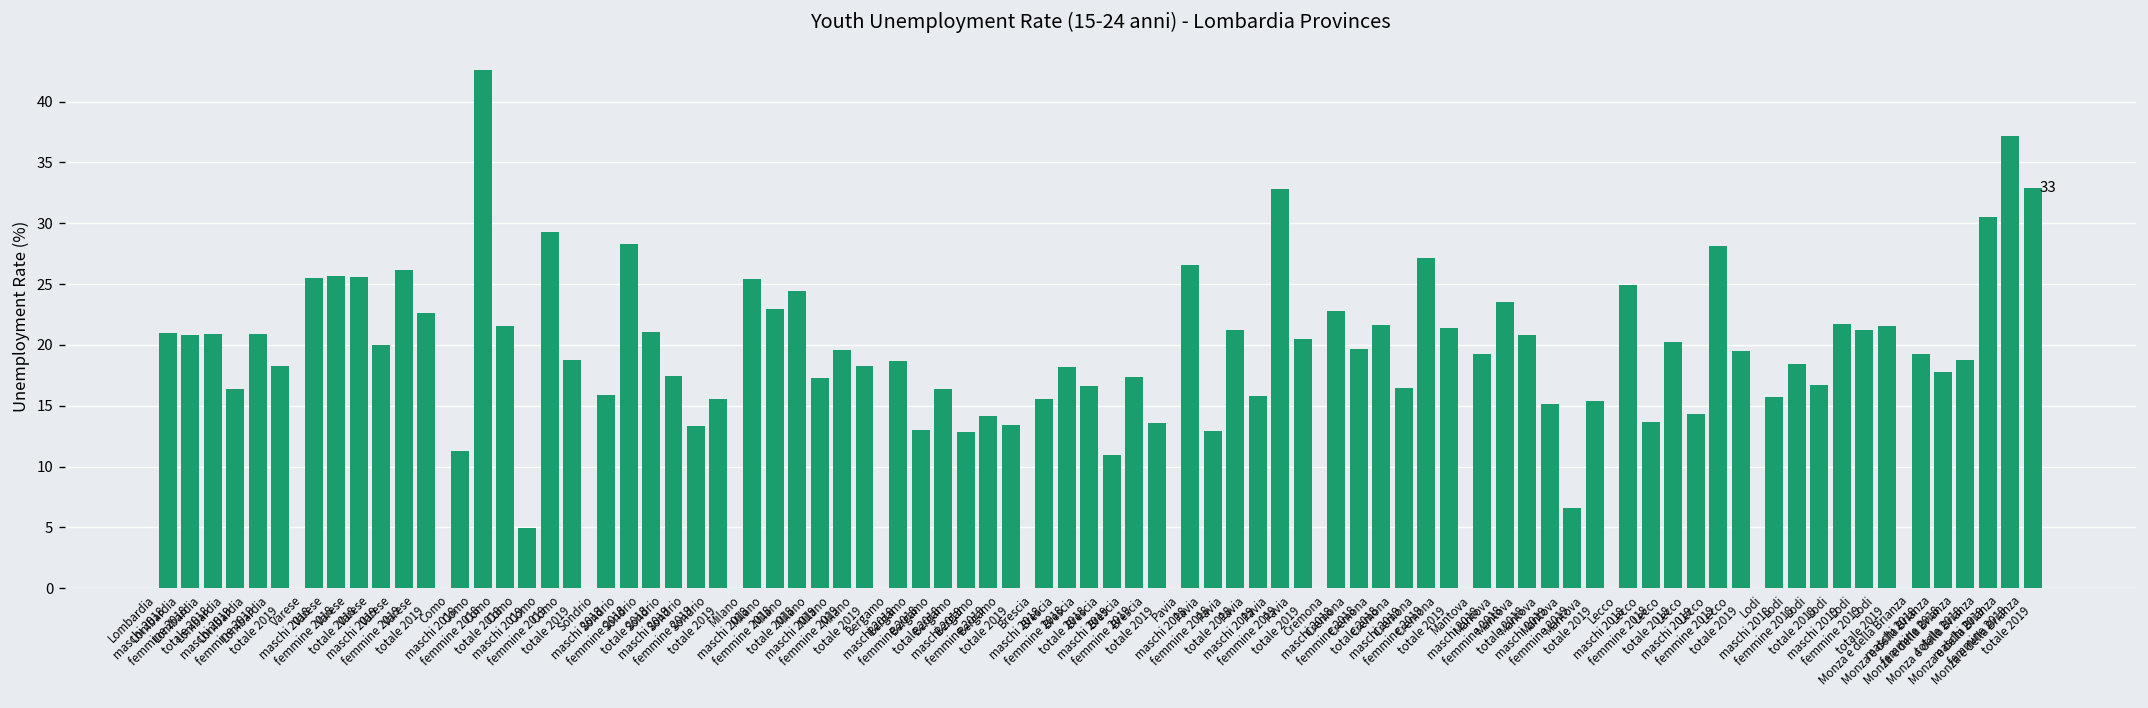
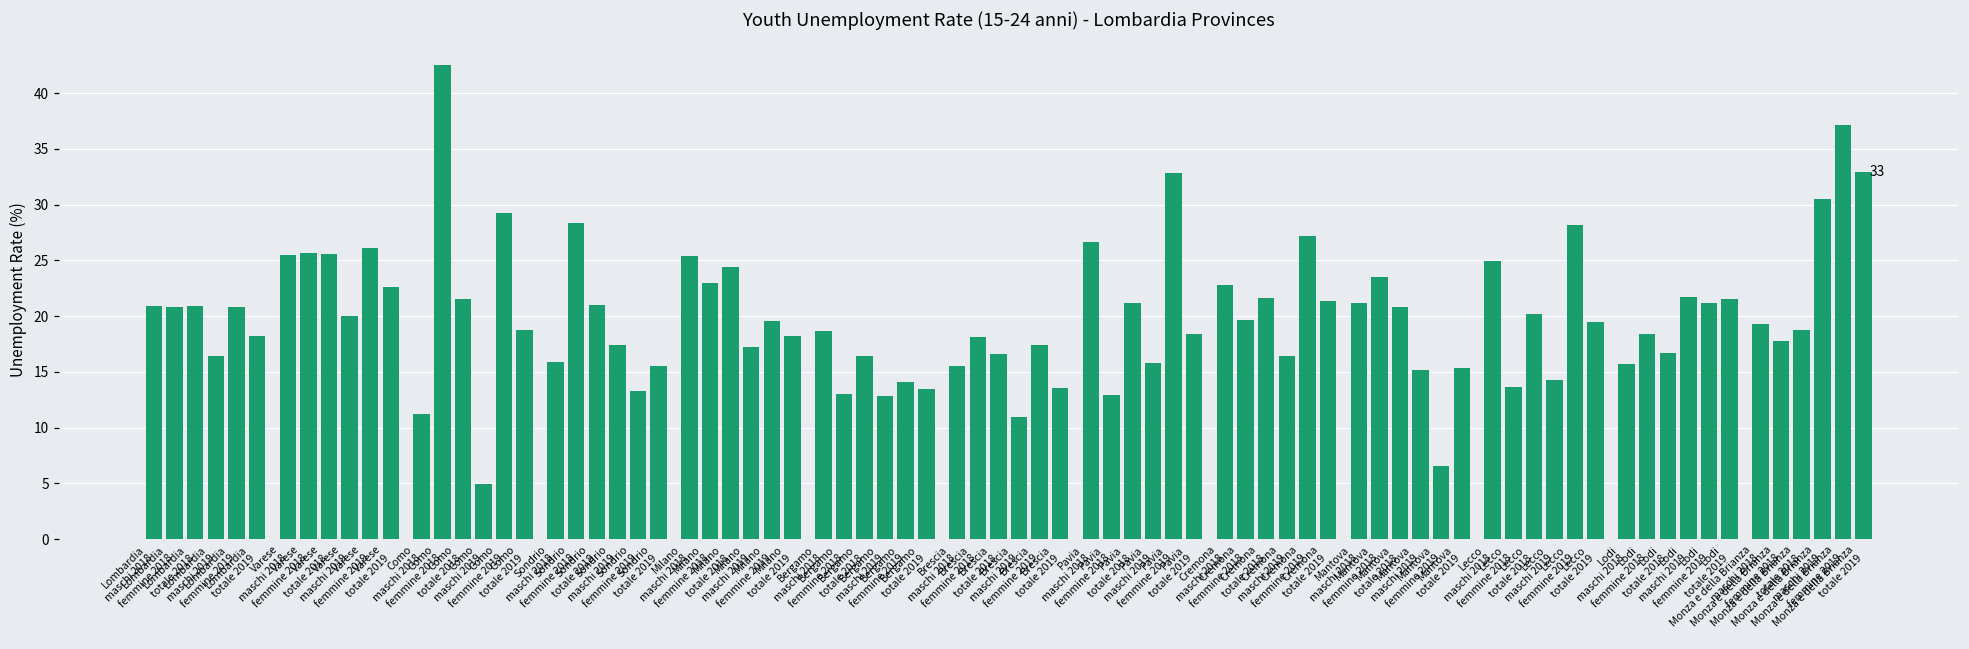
  {
    "Lombardia maschi 2018": 20.9,
    "Lombardia femmine 2018": 20.8,
    "Lombardia totale 2018": 20.9,
    "Lombardia maschi 2019": 16.4,
    "Lombardia femmine 2019": 20.9,
    "Lombardia totale 2019": 18.3,
    "Varese maschi 2018": 25.5,
    "Varese femmine 2018": 25.7,
    "Varese totale 2018": 25.6,
    "Varese maschi 2019": 20.0,
    "Varese femmine 2019": 26.1,
    "Varese totale 2019": 22.6,
    "Como maschi 2018": 11.2,
    "Como femmine 2018": 42.6,
    "Como totale 2018": 21.5,
    "Como maschi 2019": 5.0,
    "Como femmine 2019": 29.3,
    "Como totale 2019": 18.7,
    "Sondrio maschi 2018": 15.9,
    "Sondrio femmine 2018": 28.3,
    "Sondrio totale 2018": 21.0,
    "Sondrio maschi 2019": 17.4,
    "Sondrio femmine 2019": 13.3,
    "Sondrio totale 2019": 15.5,
    "Milano maschi 2018": 25.4,
    "Milano femmine 2018": 22.9,
    "Milano totale 2018": 24.4,
    "Milano maschi 2019": 17.3,
    "Milano femmine 2019": 19.5,
    "Milano totale 2019": 18.2,
    "Bergamo maschi 2018": 18.7,
    "Bergamo femmine 2018": 13.0,
    "Bergamo totale 2018": 16.4,
    "Bergamo maschi 2019": 12.8,
    "Bergamo femmine 2019": 14.1,
    "Bergamo totale 2019": 13.5,
    "Brescia maschi 2018": 15.6,
    "Brescia femmine 2018": 18.2,
    "Brescia totale 2018": 16.6,
    "Brescia maschi 2019": 11.0,
    "Brescia femmine 2019": 17.4,
    "Brescia totale 2019": 13.5,
    "Pavia maschi 2018": 26.6,
    "Pavia femmine 2018": 12.9,
    "Pavia totale 2018": 21.2,
    "Pavia maschi 2019": 15.8,
    "Pavia femmine 2019": 32.8,
-   "Pavia totale 2019": 20.5,
+   "Pavia totale 2019": 18.4,
    "Cremona maschi 2018": 22.8,
    "Cremona femmine 2018": 19.6,
    "Cremona totale 2018": 21.7,
    "Cremona maschi 2019": 16.5,
    "Cremona femmine 2019": 27.2,
    "Cremona totale 2019": 21.4,
-   "Mantova maschi 2018": 19.2,
+   "Mantova maschi 2018": 21.2,
    "Mantova femmine 2018": 23.5,
    "Mantova totale 2018": 20.8,
    "Mantova maschi 2019": 15.1,
    "Mantova femmine 2019": 6.6,
    "Mantova totale 2019": 15.4,
    "Lecco maschi 2018": 24.9,
    "Lecco femmine 2018": 13.6,
    "Lecco totale 2018": 20.2,
    "Lecco maschi 2019": 14.3,
    "Lecco femmine 2019": 28.1,
    "Lecco totale 2019": 19.5,
    "Lodi maschi 2018": 15.7,
    "Lodi femmine 2018": 18.4,
    "Lodi totale 2018": 16.7,
    "Lodi maschi 2019": 21.7,
    "Lodi femmine 2019": 21.2,
    "Lodi totale 2019": 21.5,
    "Monza e della Brianza maschi 2018": 19.3,
    "Monza e della Brianza femmine 2018": 17.8,
    "Monza e della Brianza totale 2018": 18.7,
    "Monza e della Brianza maschi 2019": 30.5,
    "Monza e della Brianza femmine 2019": 37.1
  }
